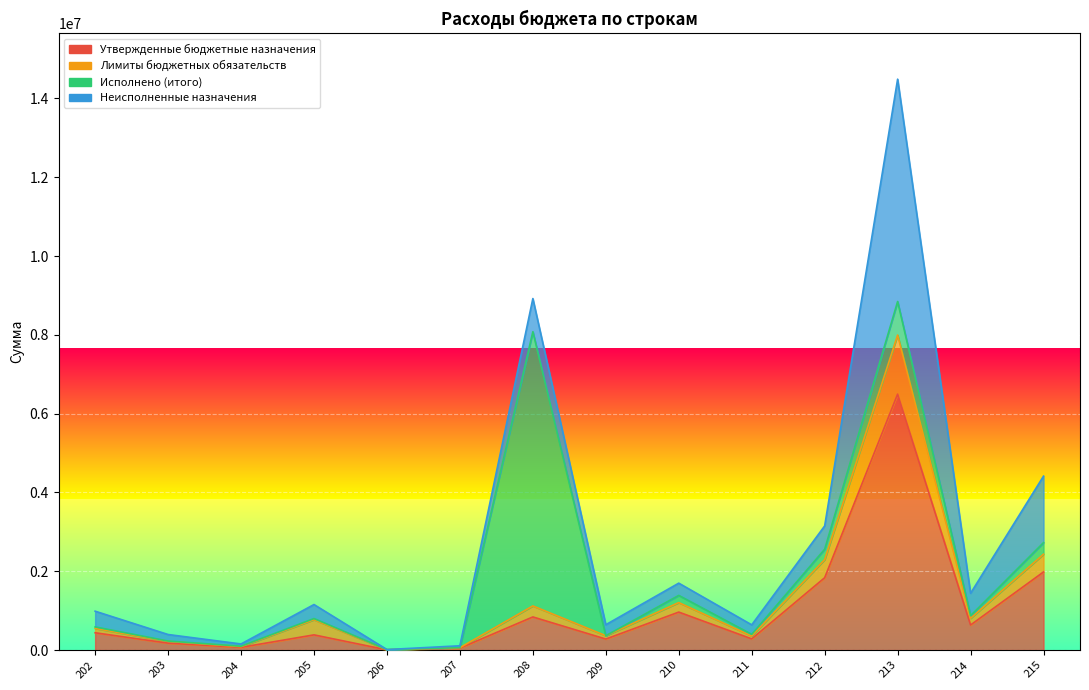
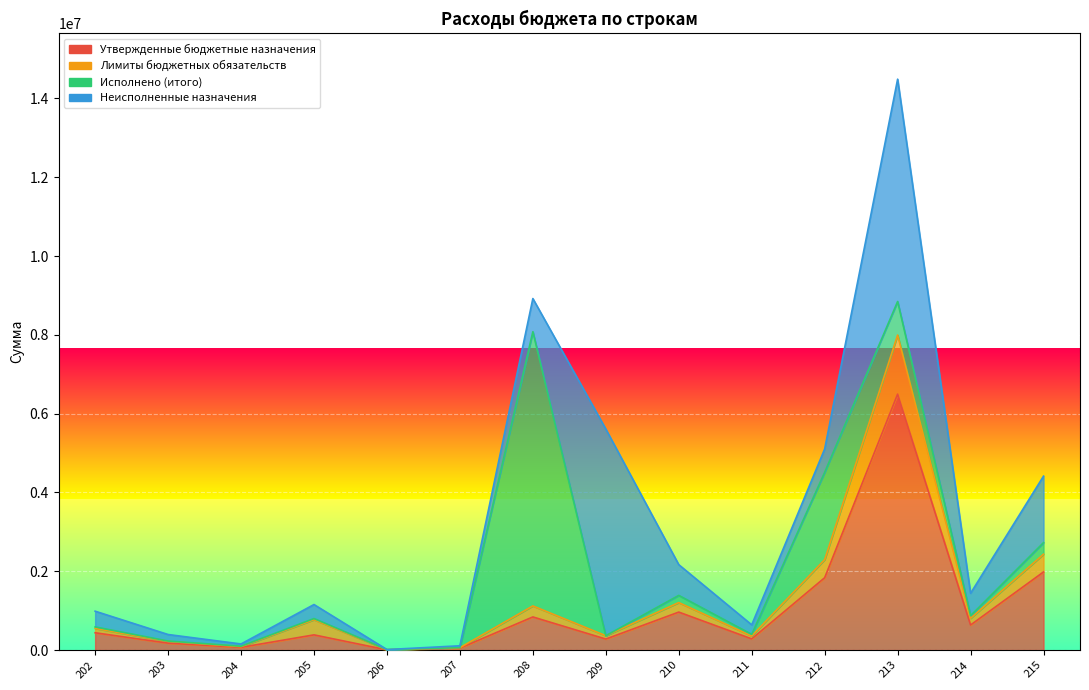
  {
    "Утвержденные бюджетные назначения": {
      "202": 400000,
      "205": 400000,
      "208": 800000,
      "209": 300000,
      "210": 1000000,
      "211": 300000,
      "212": 1800000,
      "213": 6500000,
      "214": 600000,
      "215": 2000000
    },
    "Лимиты бюджетных обязательств": {
      "208": 300000,
      "210": 200000,
      "212": 500000,
      "213": 1500000,
      "214": 200000,
      "215": 500000
    },
    "Исполнено (итого)": {
      "208": 7000000,
      "210": 200000,
-     "212": 300000,
+     "212": 2200000,
      "213": 900000,
      "214": 100000,
      "215": 300000
    },
    "Неисполненные назначения": {
      "202": 400000,
      "203": 200000,
      "205": 400000,
      "208": 800000,
-     "209": 300000,
-     "210": 300000,
+     "209": 5200000,
+     "210": 800000,
      "211": 200000,
      "212": 600000,
      "213": 5600000,
      "214": 600000,
      "215": 1700000
    }
  }
